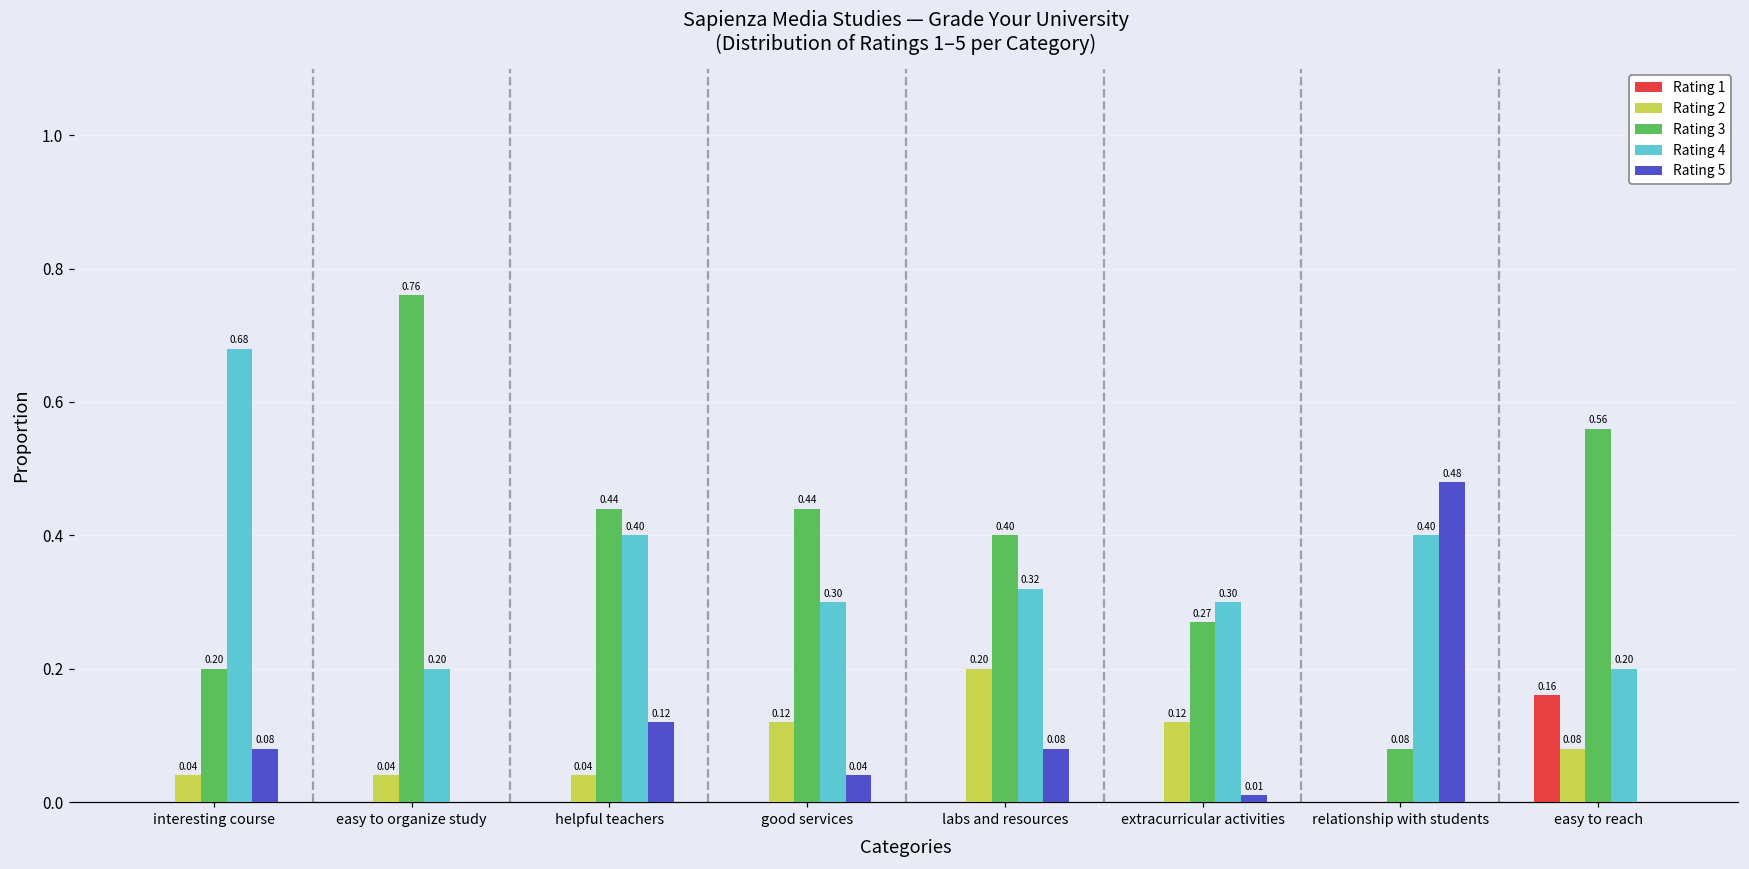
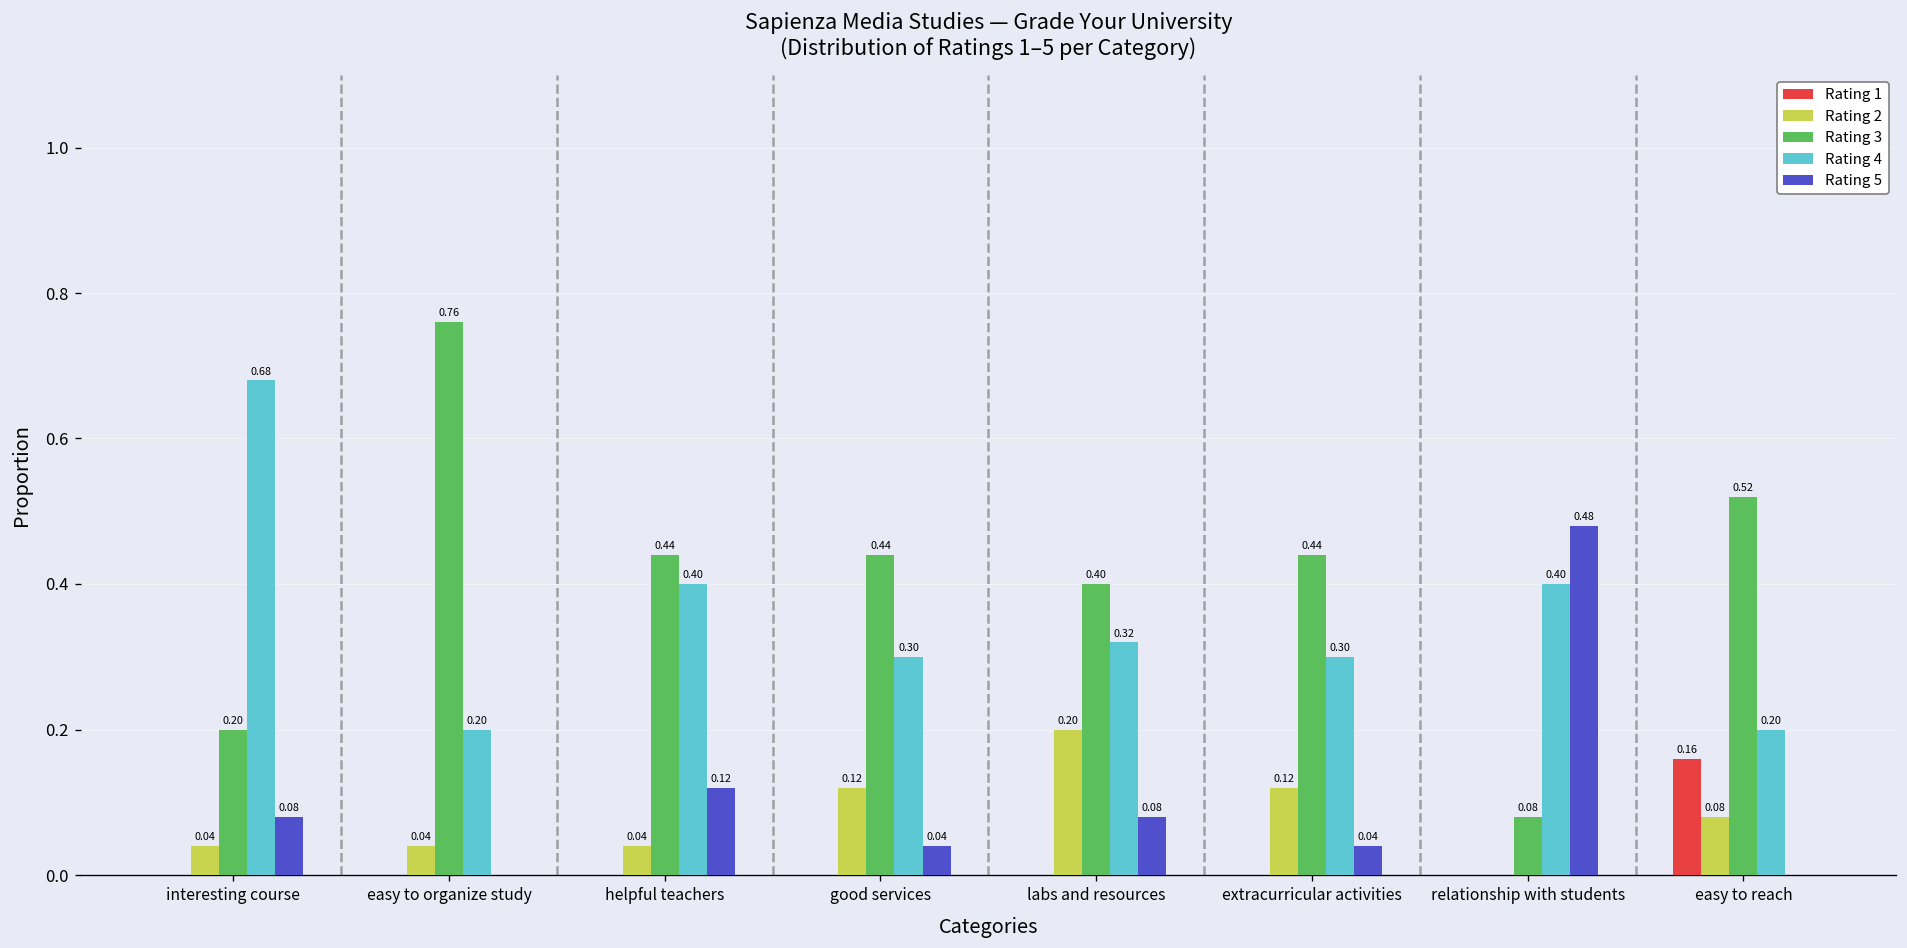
  {
    "Rating 1": {
      "easy to reach": 0.16
    },
    "Rating 2": {
      "interesting course": 0.04,
      "easy to organize study": 0.04,
      "helpful teachers": 0.04,
      "good services": 0.12,
      "labs and resources": 0.20,
      "extracurricular activities": 0.12,
      "easy to reach": 0.08
    },
    "Rating 3": {
      "interesting course": 0.20,
      "easy to organize study": 0.76,
      "helpful teachers": 0.44,
      "good services": 0.44,
      "labs and resources": 0.40,
-     "extracurricular activities": 0.27,
+     "extracurricular activities": 0.44,
      "relationship with students": 0.08,
-     "easy to reach": 0.56
+     "easy to reach": 0.52
    },
    "Rating 4": {
      "interesting course": 0.68,
      "easy to organize study": 0.20,
      "helpful teachers": 0.40,
      "good services": 0.30,
      "labs and resources": 0.32,
      "extracurricular activities": 0.30,
      "relationship with students": 0.40,
      "easy to reach": 0.20
    },
    "Rating 5": {
      "interesting course": 0.08,
      "helpful teachers": 0.12,
      "good services": 0.04,
      "labs and resources": 0.08,
-     "extracurricular activities": 0.01,
+     "extracurricular activities": 0.04,
      "relationship with students": 0.48
    }
  }
